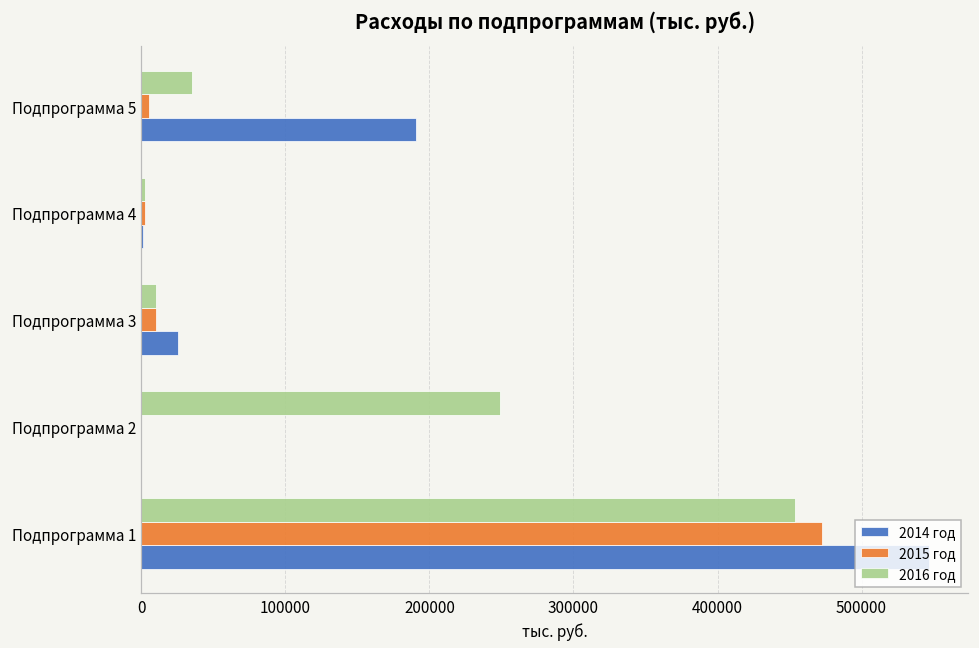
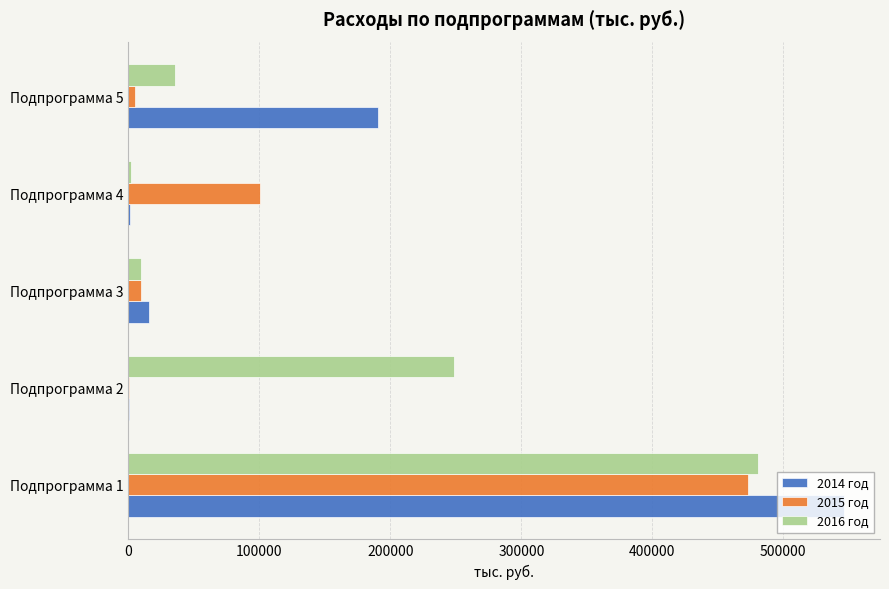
  {
    "2014 год": {
      "Подпрограмма 5": 191000,
-     "Подпрограмма 3": 26000
+     "Подпрограмма 3": 16000
    },
    "2015 год": {
      "Подпрограмма 5": 5000,
-     "Подпрограмма 4": 2000,
+     "Подпрограмма 4": 100000,
      "Подпрограмма 3": 10000,
      "Подпрограмма 1": 473000
    },
    "2016 год": {
      "Подпрограмма 5": 36000,
      "Подпрограмма 4": 2000,
      "Подпрограмма 3": 10000,
      "Подпрограмма 2": 249000,
-     "Подпрограмма 1": 454000
+     "Подпрограмма 1": 481000
    }
  }
